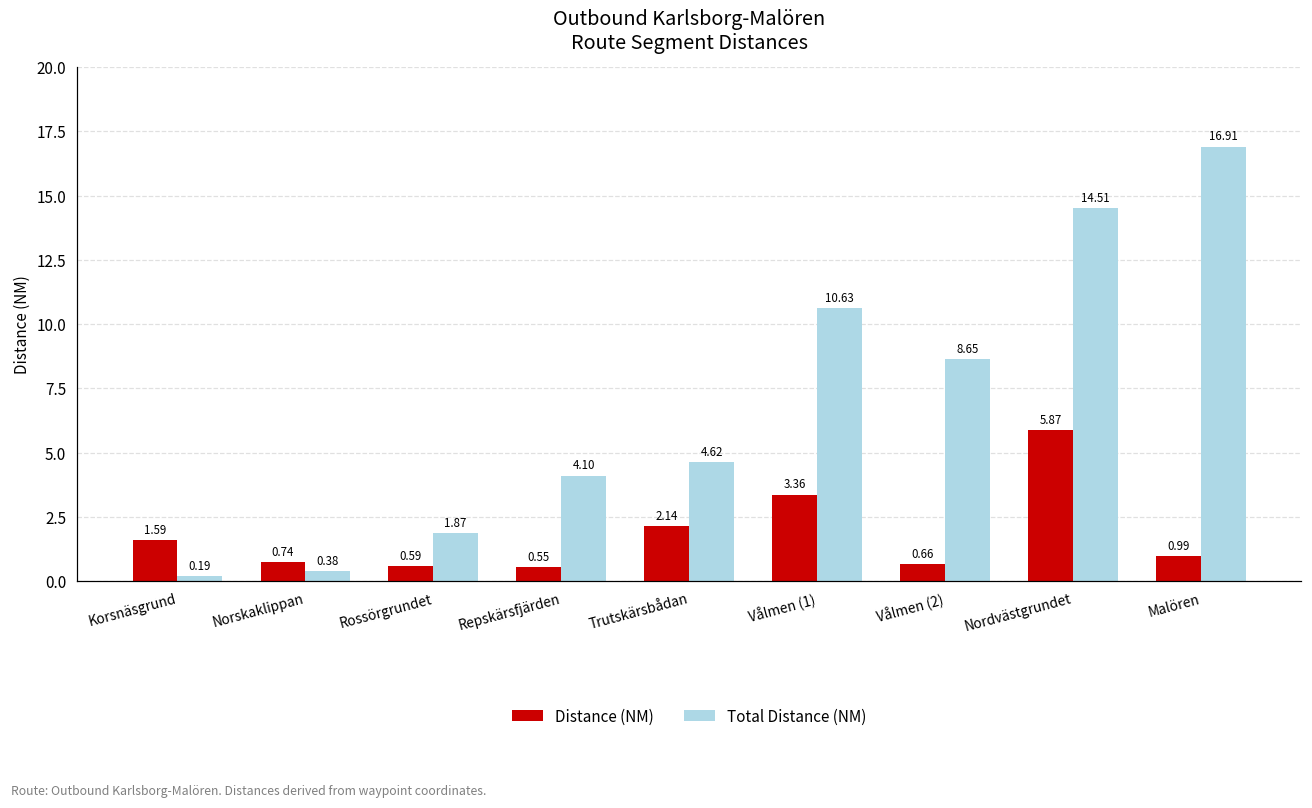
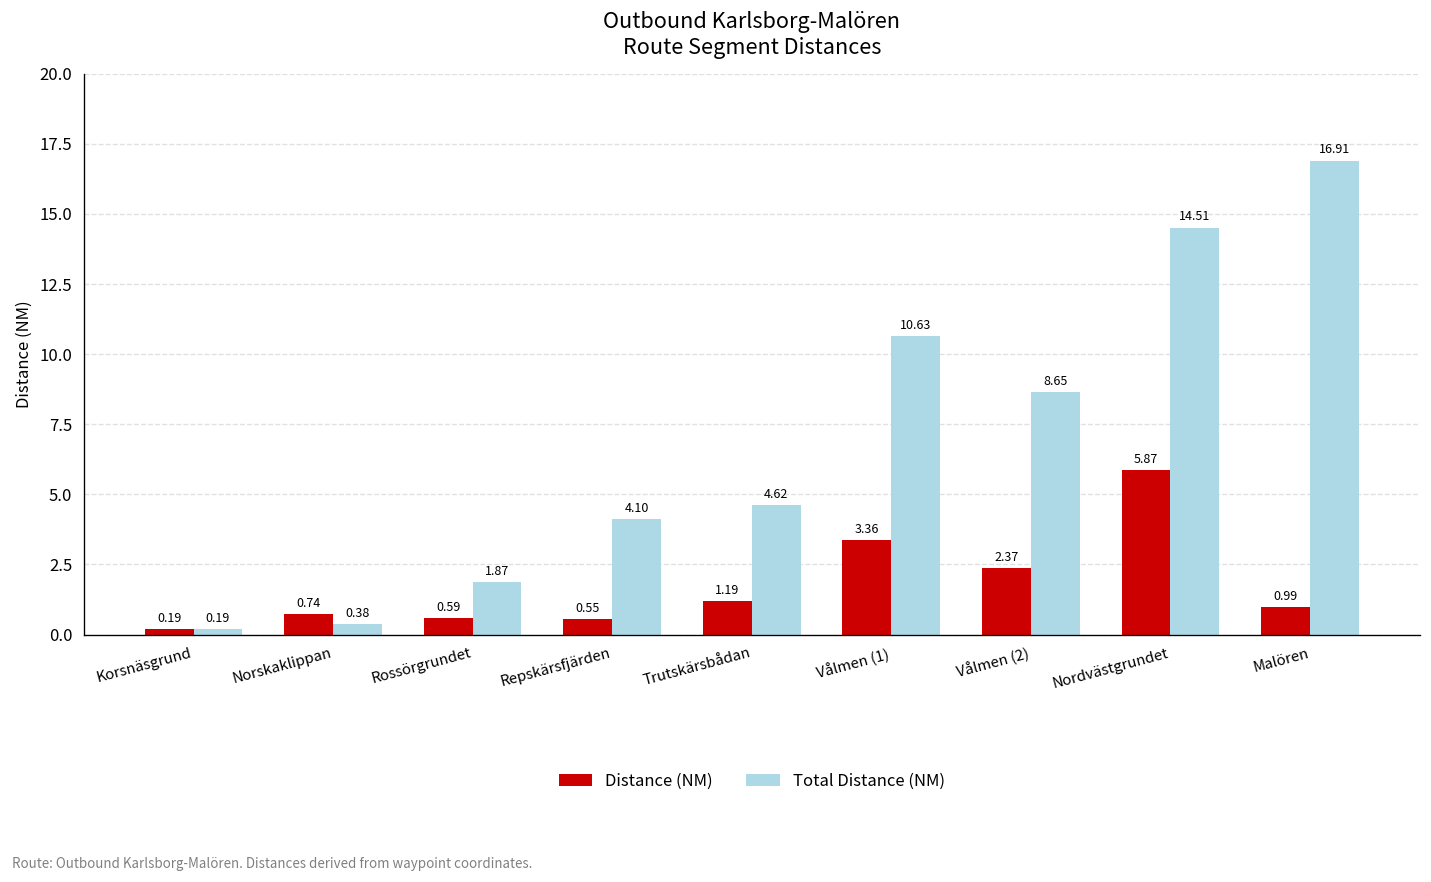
  {
    "Distance (NM)": {
-     "Korsnäsgrund": 1.59,
+     "Korsnäsgrund": 0.19,
      "Norskaklippan": 0.74,
      "Rossörgrundet": 0.59,
      "Repskärsfjärden": 0.55,
-     "Trutskärsbådan": 2.14,
+     "Trutskärsbådan": 1.19,
      "Vålmen (1)": 3.36,
-     "Vålmen (2)": 0.66,
+     "Vålmen (2)": 2.37,
      "Nordvästgrundet": 5.87,
      "Malören": 0.99
    },
    "Total Distance (NM)": {
      "Korsnäsgrund": 0.19,
      "Norskaklippan": 0.38,
      "Rossörgrundet": 1.87,
      "Repskärsfjärden": 4.10,
      "Trutskärsbådan": 4.62,
      "Vålmen (1)": 10.63,
      "Vålmen (2)": 8.65,
      "Nordvästgrundet": 14.51,
      "Malören": 16.91
    }
  }
